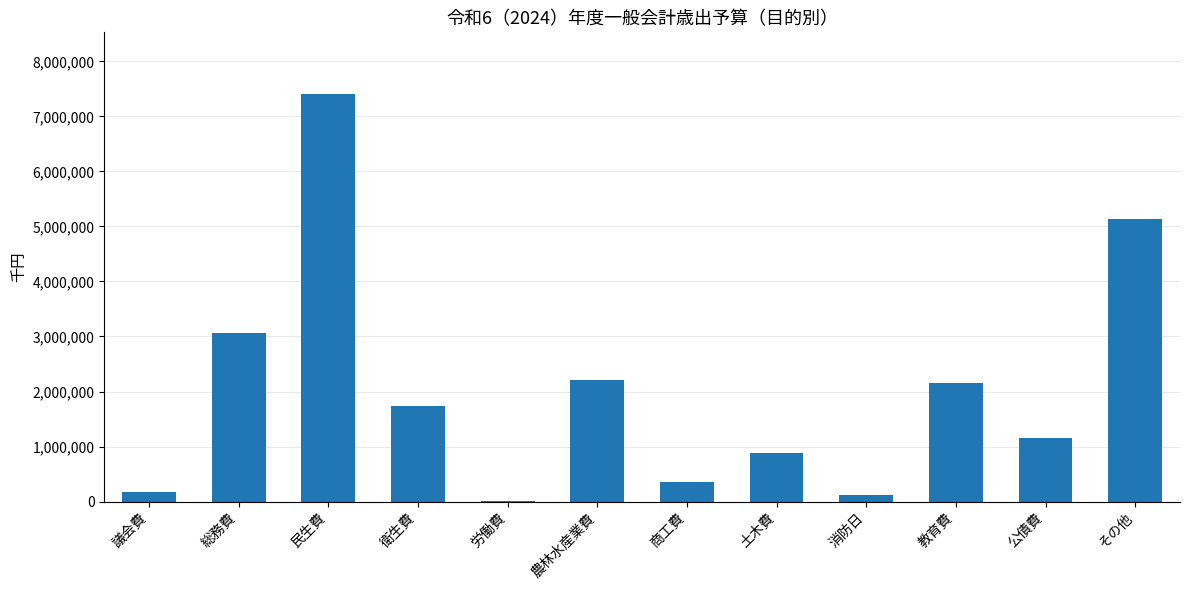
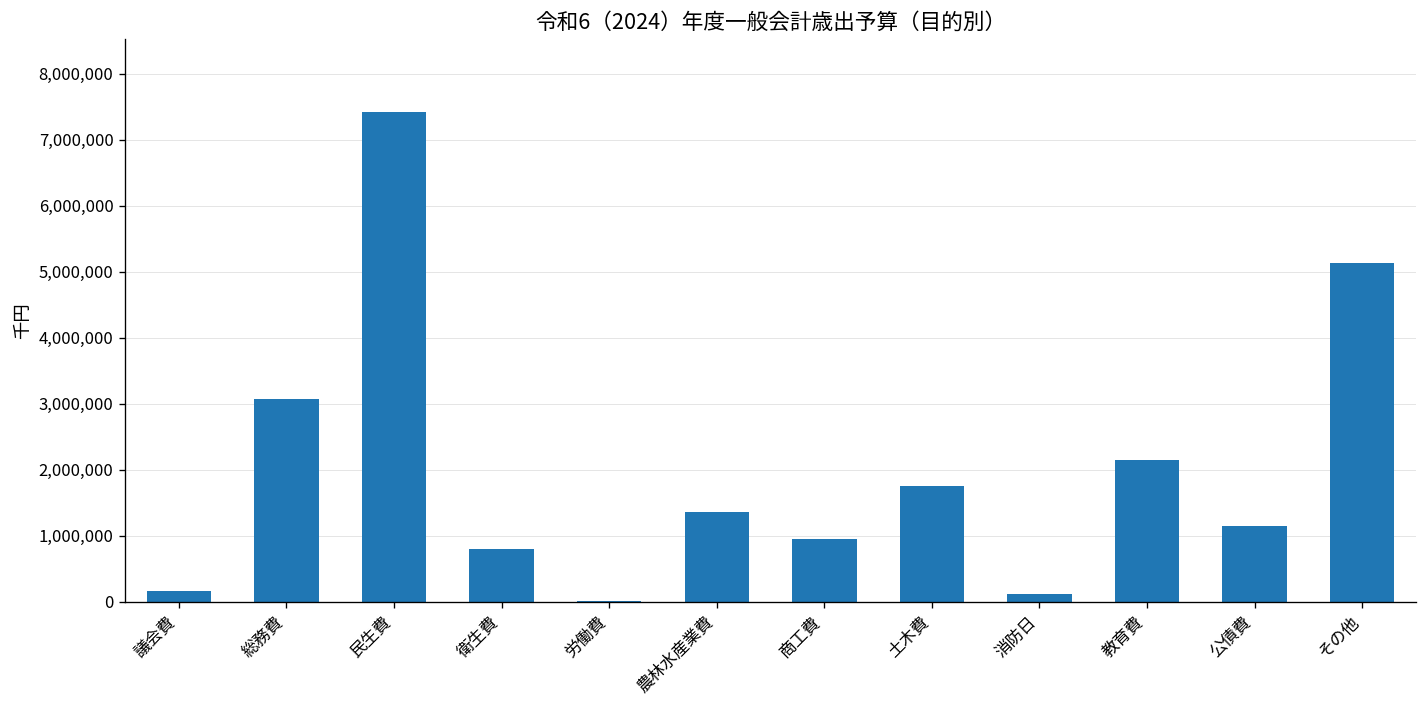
  {
    "議会費": "200,000",
    "総務費": "3,100,000",
    "民生費": "7,400,000",
-   "衛生費": "1,700,000",
-   "農林水産業費": "2,200,000",
-   "商工費": "400,000",
-   "土木費": "900,000",
+   "衛生費": "800,000",
+   "農林水産業費": "1,400,000",
+   "商工費": "900,000",
+   "土木費": "1,800,000",
    "消防日": "100,000",
    "教育費": "2,100,000",
    "公債費": "1,100,000",
    "その他": "5,100,000"
  }
